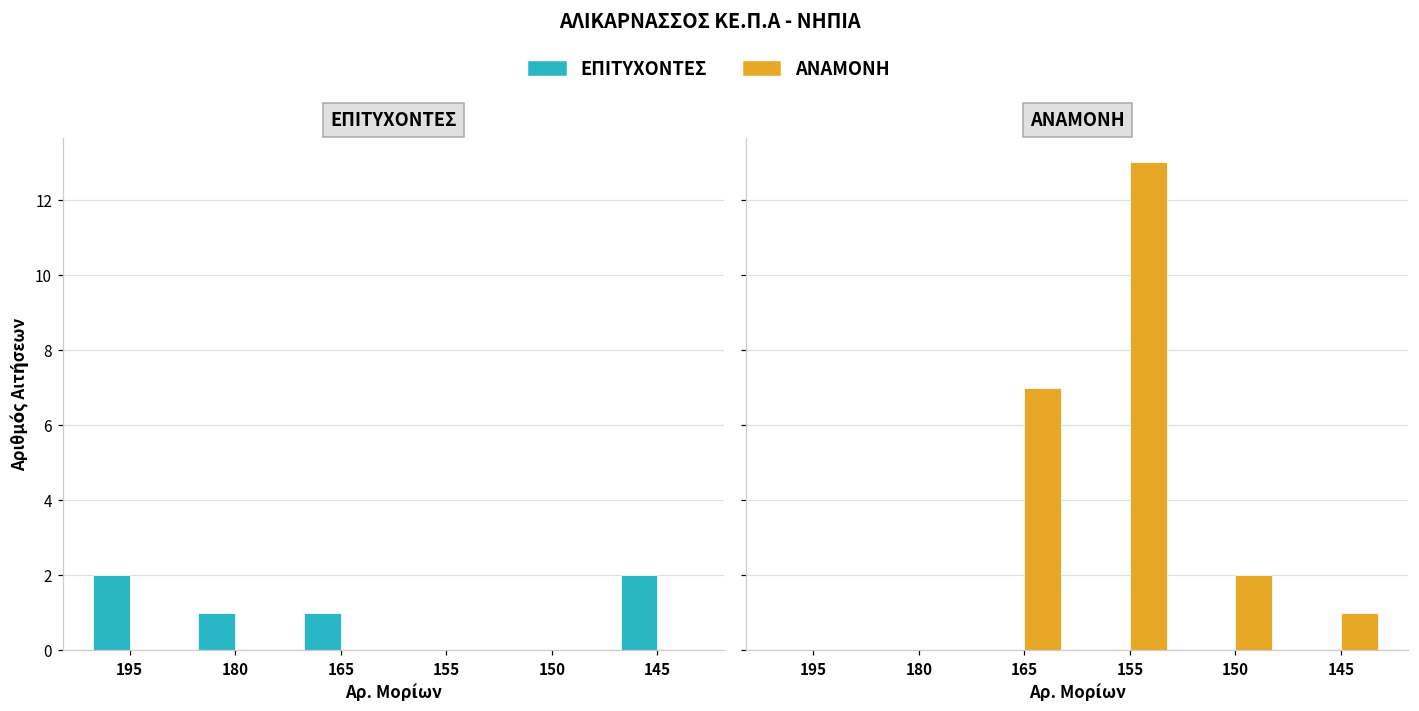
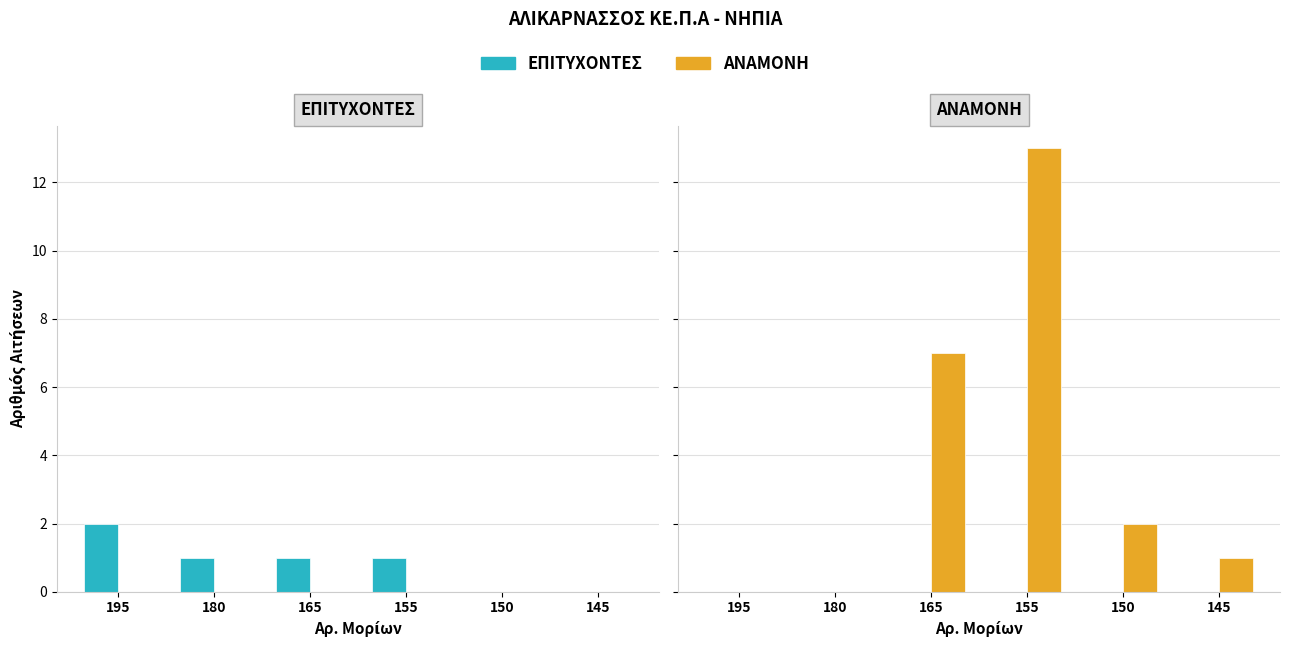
  {
    "ΕΠΙΤΥΧΟΝΤΕΣ": {
      "ΕΠΙΤΥΧΟΝΤΕΣ": {
        "195": 2,
        "180": 1,
        "165": 1,
-       "155": 0,
+       "155": 1,
        "150": 0,
-       "145": 2
+       "145": 0
      },
      "ΑΝΑΜΟΝΗ": {
        "195": 0,
        "180": 0,
        "165": 0,
        "155": 0,
        "150": 0,
        "145": 0
      }
    }
  }
